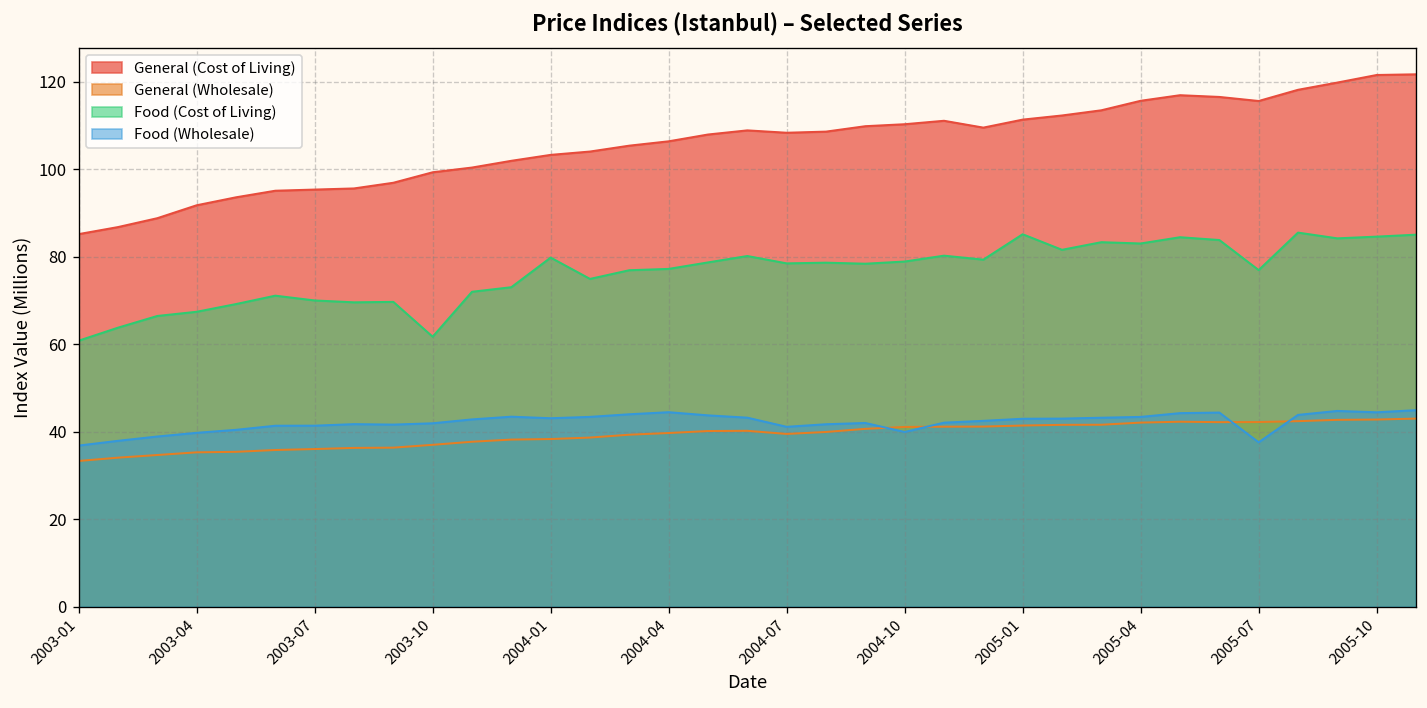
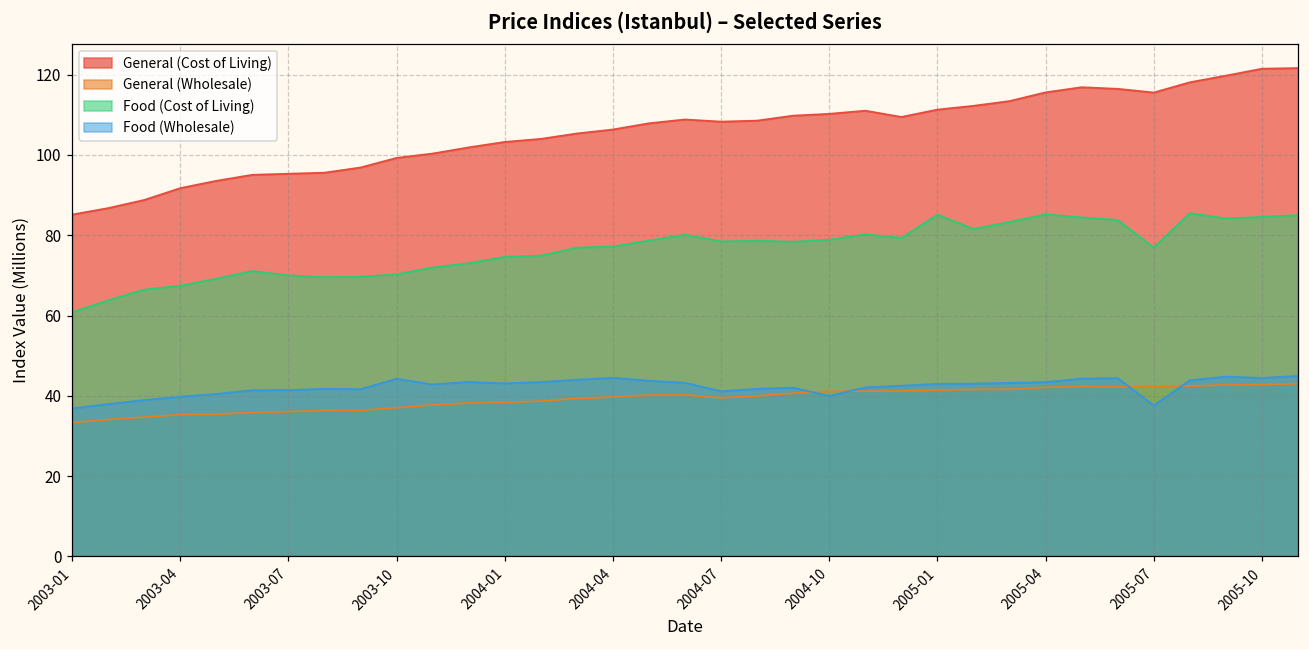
  {
    "Food (Cost of Living)": {
      "2003-01": 61,
      "2003-04": 67,
      "2003-07": 70,
-     "2003-10": 62,
-     "2004-01": 80,
+     "2003-10": 70,
+     "2004-01": 75,
      "2004-04": 77,
      "2004-07": 78,
      "2004-10": 79,
      "2005-01": 85,
-     "2005-04": 83,
+     "2005-04": 85,
      "2005-07": 77,
      "2005-10": 85
    },
    "Food (Wholesale)": {
      "2003-01": 37,
      "2003-04": 40,
      "2003-07": 41,
-     "2003-10": 42,
+     "2003-10": 44,
      "2004-01": 43,
      "2004-04": 44,
      "2004-07": 41,
      "2004-10": 40,
      "2005-01": 43,
      "2005-04": 43,
      "2005-07": 38,
      "2005-10": 44
    }
  }
